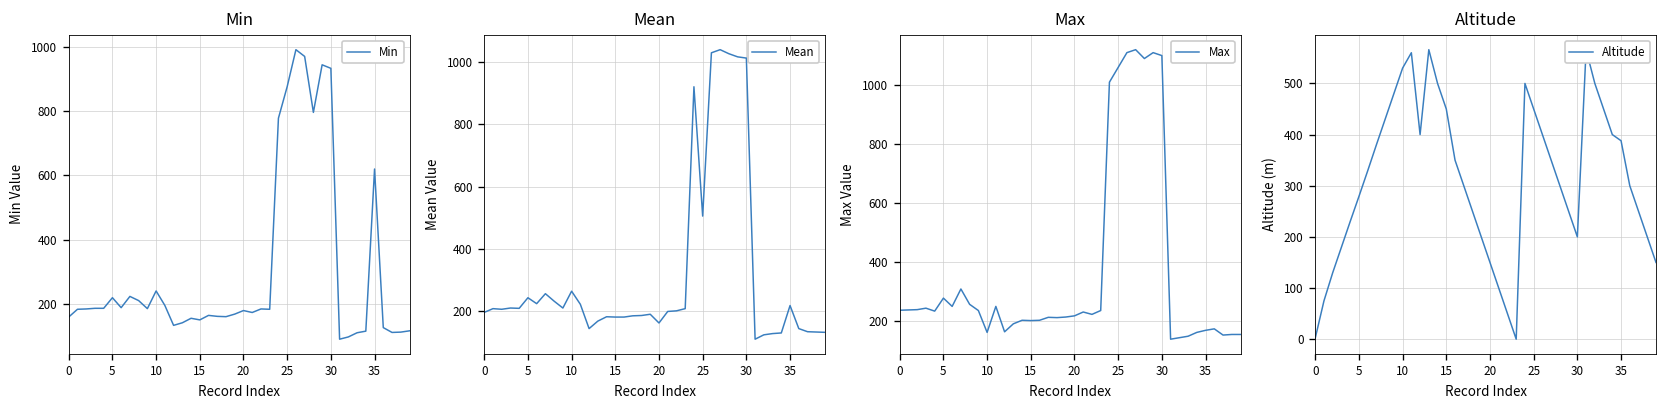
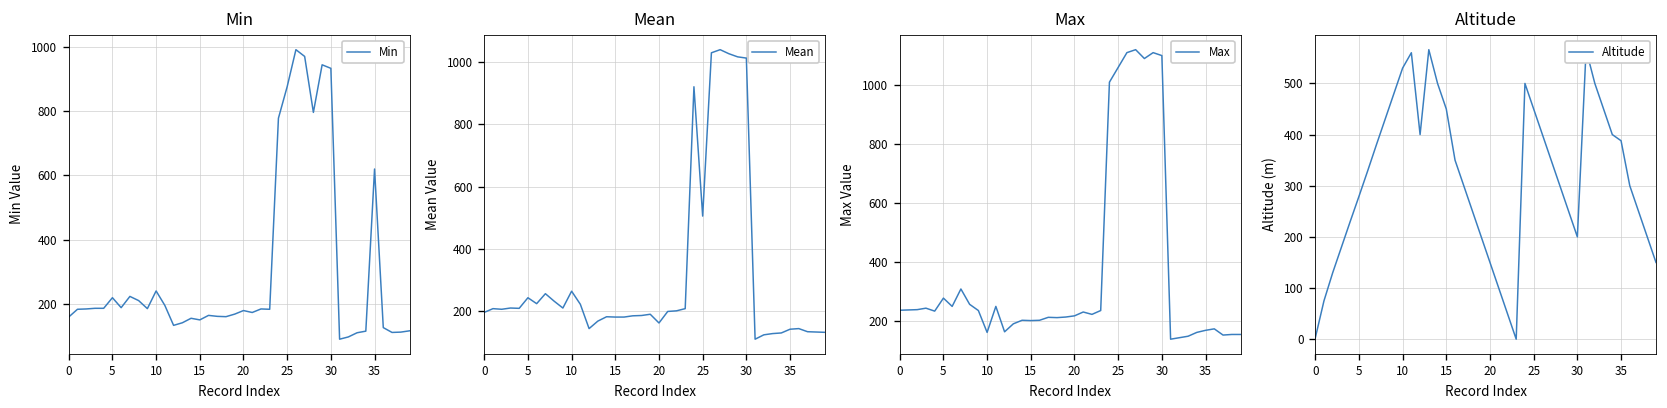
  {
    "Min": {
      "0": 160,
      "5": 220,
      "10": 240,
      "15": 150,
      "20": 180,
      "25": 880,
      "30": 930,
      "35": 620
    },
    "Mean": {
      "0": 200,
      "5": 240,
      "10": 270,
      "15": 180,
      "20": 160,
      "25": 510,
      "30": 1010,
-     "35": 220
+     "35": 140
    },
    "Max": {
      "0": 240,
      "5": 280,
      "10": 160,
      "15": 200,
      "20": 220,
      "25": 1060,
      "30": 1100,
      "35": 170
    },
    "Altitude": {
      "0": 0,
      "5": 280,
      "10": 530,
      "15": 450,
      "20": 150,
      "25": 450,
      "30": 200,
      "35": 390
    }
  }
